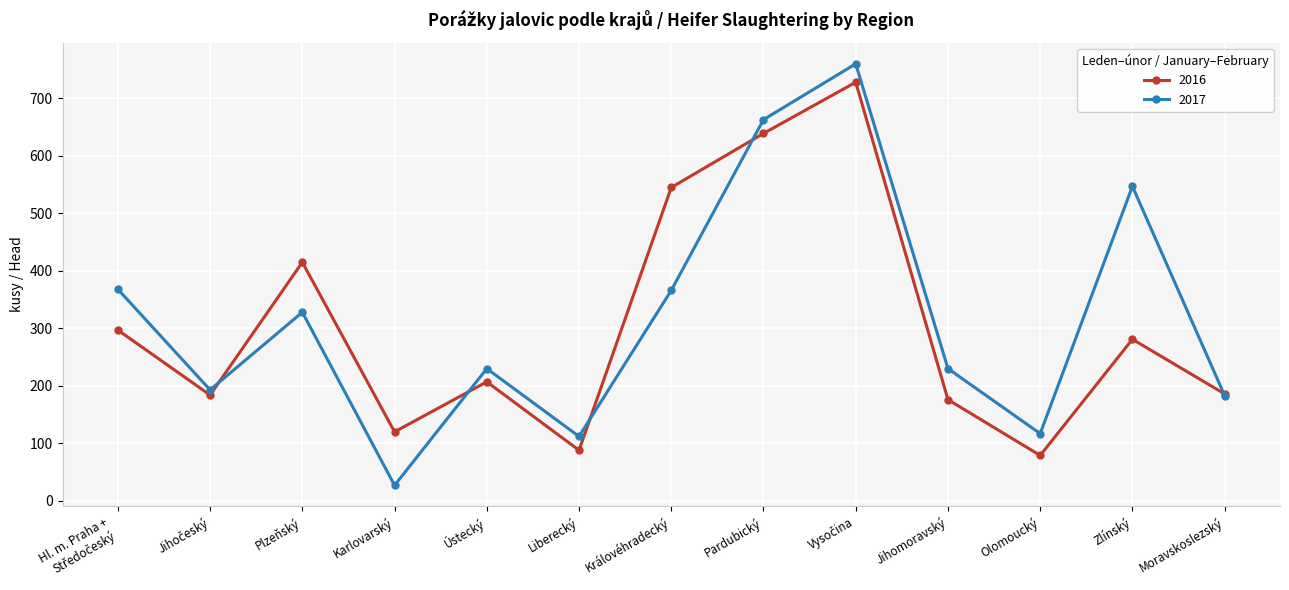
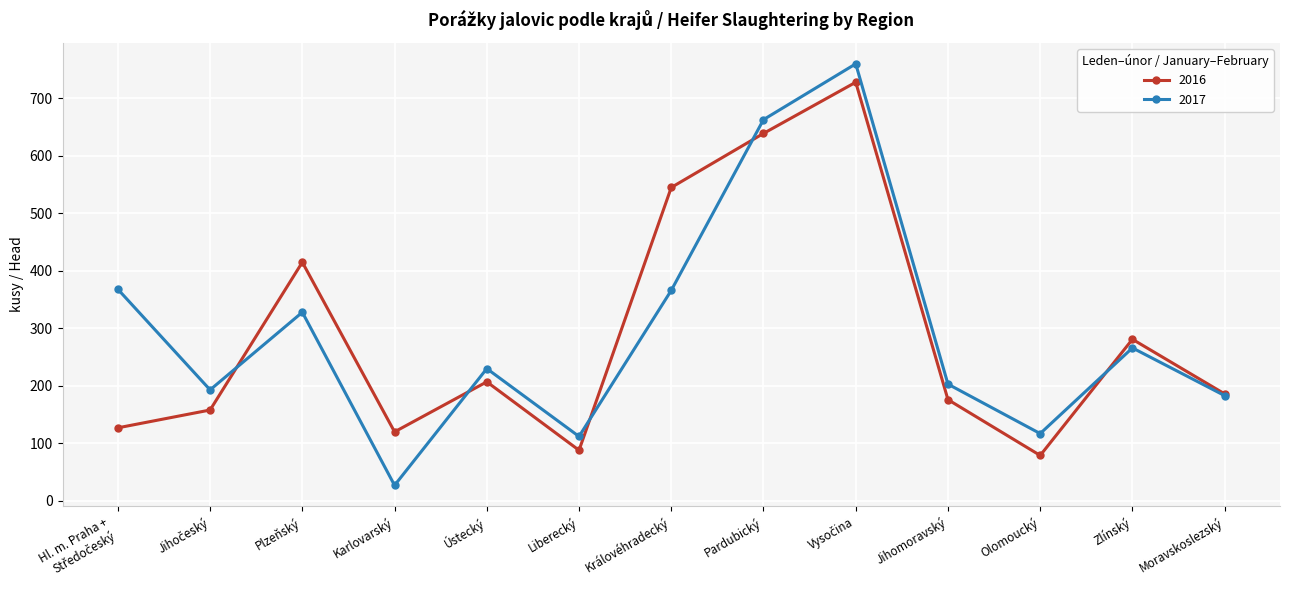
  {
    "2016": {
-     "Hl. m. Praha + Středočeský": 300,
-     "Jihočeský": 180,
+     "Hl. m. Praha + Středočeský": 130,
+     "Jihočeský": 160,
      "Plzeňský": 420,
      "Karlovarský": 120,
      "Ústecký": 210,
      "Liberecký": 90,
      "Královéhradecký": 550,
      "Pardubický": 640,
      "Vysočina": 730,
      "Jihomoravský": 180,
      "Olomoucký": 80,
      "Zlínský": 280
    },
    "2017": {
      "Hl. m. Praha + Středočeský": 370,
      "Jihočeský": 190,
      "Plzeňský": 330,
      "Karlovarský": 30,
      "Ústecký": 230,
      "Liberecký": 110,
      "Královéhradecký": 370,
      "Pardubický": 660,
      "Vysočina": 760,
-     "Jihomoravský": 230,
+     "Jihomoravský": 200,
      "Olomoucký": 120,
-     "Zlínský": 550
+     "Zlínský": 270
    }
  }
